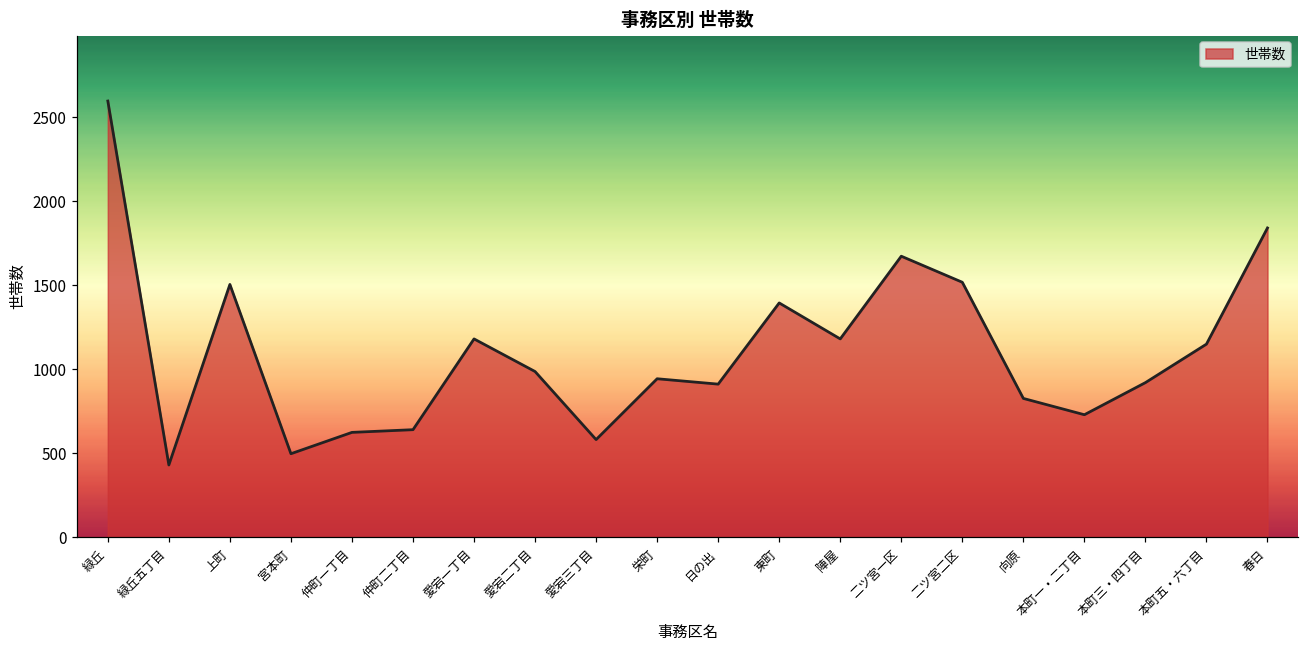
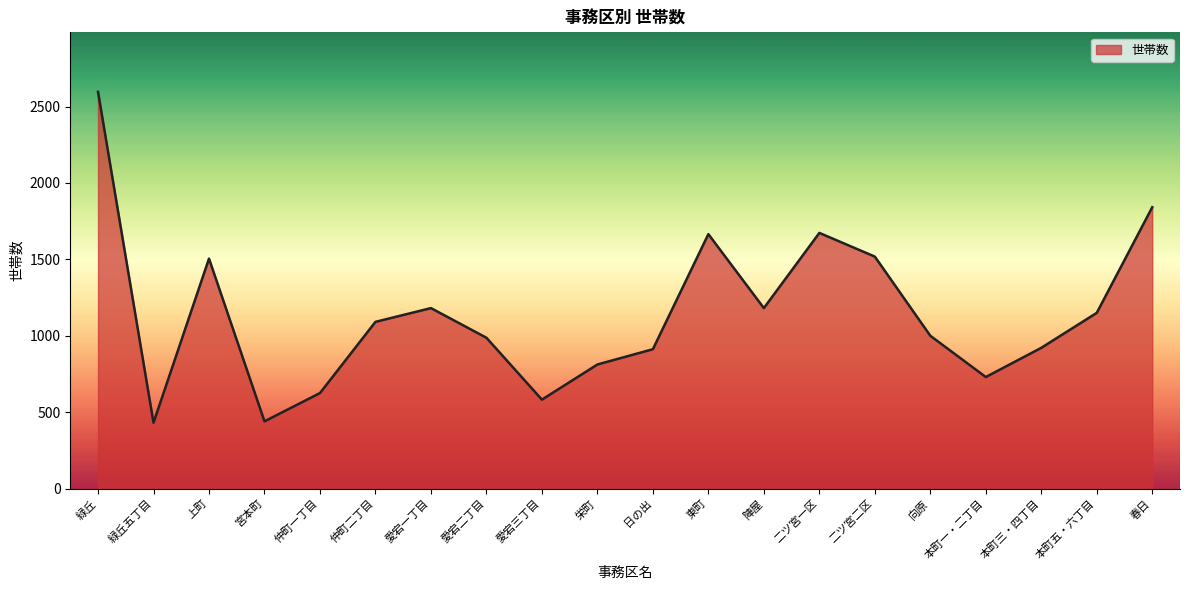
  {
    "緑丘": 2600,
    "緑丘五丁目": 430,
    "上町": 1510,
-   "宮本町": 500,
+   "宮本町": 440,
    "仲町一丁目": 630,
-   "仲町二丁目": 640,
+   "仲町二丁目": 1090,
    "愛宕一丁目": 1180,
    "愛宕二丁目": 990,
    "愛宕三丁目": 580,
-   "栄町": 940,
+   "栄町": 810,
    "日の出": 910,
-   "東町": 1400,
+   "東町": 1670,
    "陣屋": 1180,
    "二ツ宮一区": 1670,
    "二ツ宮二区": 1520,
-   "向原": 830,
+   "向原": 1000,
    "本町一・二丁目": 730,
    "本町三・四丁目": 920,
    "本町五・六丁目": 1150,
    "春日": 1840
  }
